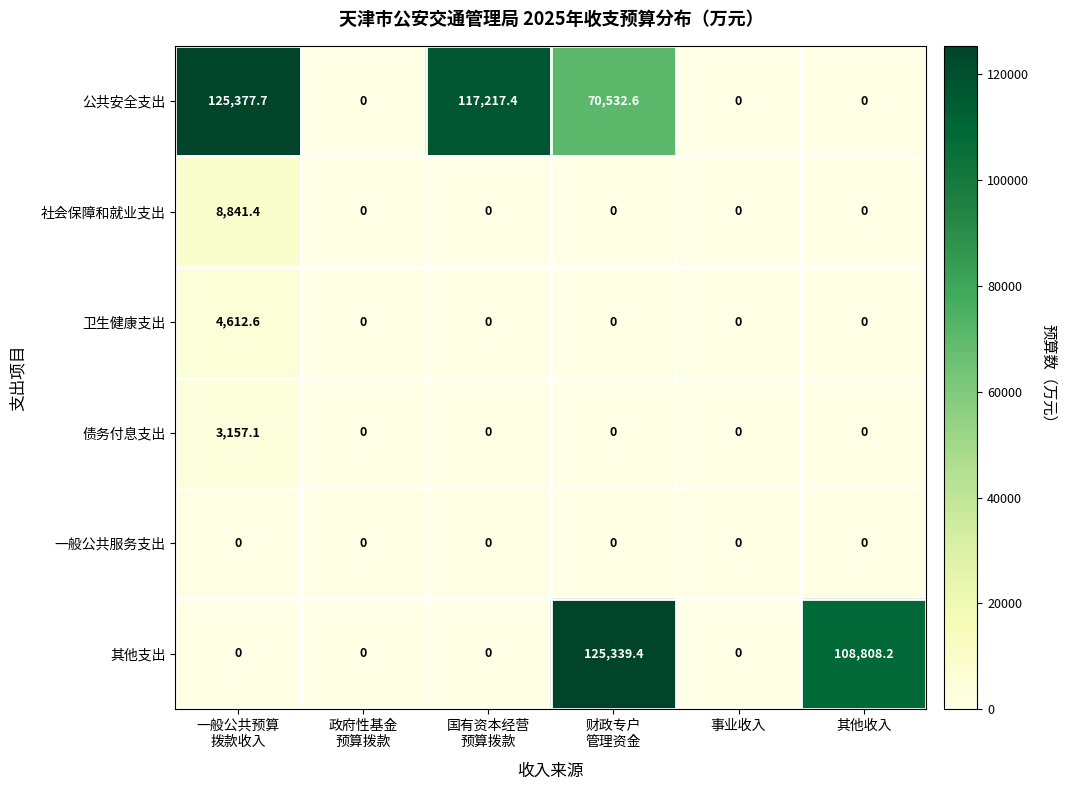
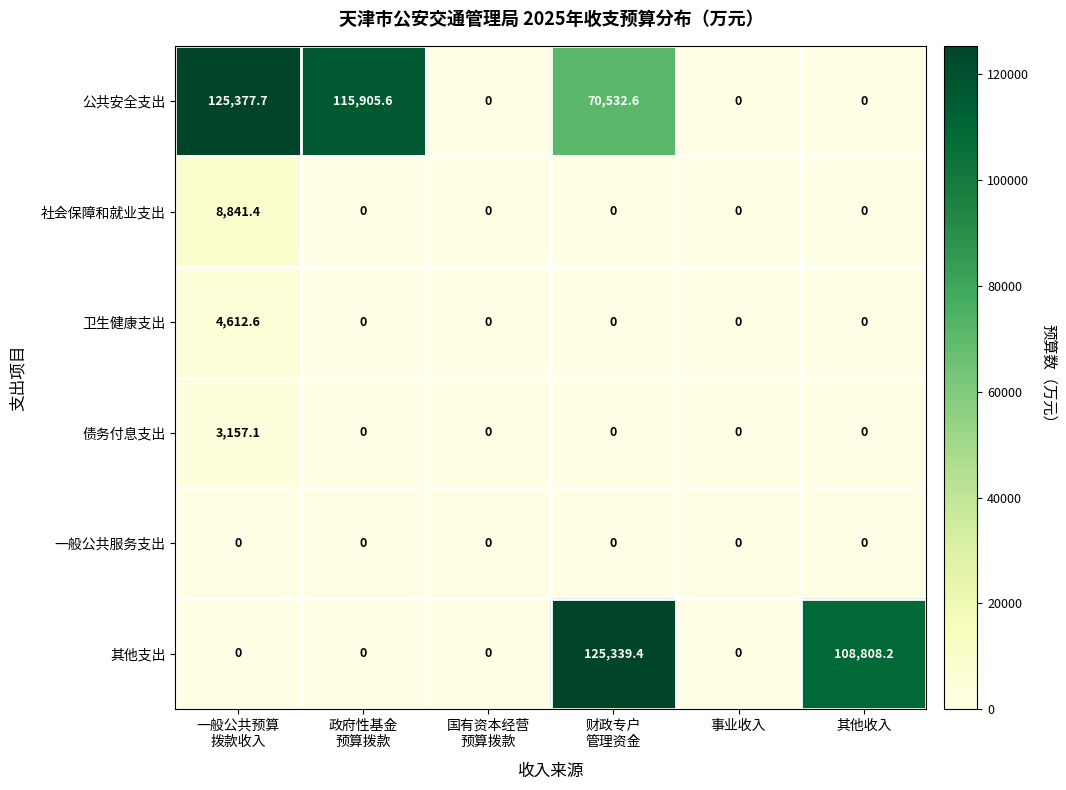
  {
    "公共安全支出": {
      "一般公共预算 拨款收入": "125,377.7",
-     "政府性基金 预算拨款": "0",
-     "国有资本经营 预算拨款": "117,217.4",
+     "政府性基金 预算拨款": "115,905.6",
+     "国有资本经营 预算拨款": "0",
      "财政专户 管理资金": "70,532.6",
      "事业收入": "0",
      "其他收入": "0"
    },
    "社会保障和就业支出": {
      "一般公共预算 拨款收入": "8,841.4",
      "政府性基金 预算拨款": "0",
      "国有资本经营 预算拨款": "0",
      "财政专户 管理资金": "0",
      "事业收入": "0",
      "其他收入": "0"
    },
    "卫生健康支出": {
      "一般公共预算 拨款收入": "4,612.6",
      "政府性基金 预算拨款": "0",
      "国有资本经营 预算拨款": "0",
      "财政专户 管理资金": "0",
      "事业收入": "0",
      "其他收入": "0"
    },
    "债务付息支出": {
      "一般公共预算 拨款收入": "3,157.1",
      "政府性基金 预算拨款": "0",
      "国有资本经营 预算拨款": "0",
      "财政专户 管理资金": "0",
      "事业收入": "0",
      "其他收入": "0"
    },
    "一般公共服务支出": {
      "一般公共预算 拨款收入": "0",
      "政府性基金 预算拨款": "0",
      "国有资本经营 预算拨款": "0",
      "财政专户 管理资金": "0",
      "事业收入": "0",
      "其他收入": "0"
    },
    "其他支出": {
      "一般公共预算 拨款收入": "0",
      "政府性基金 预算拨款": "0",
      "国有资本经营 预算拨款": "0",
      "财政专户 管理资金": "125,339.4",
      "事业收入": "0",
      "其他收入": "108,808.2"
    }
  }
